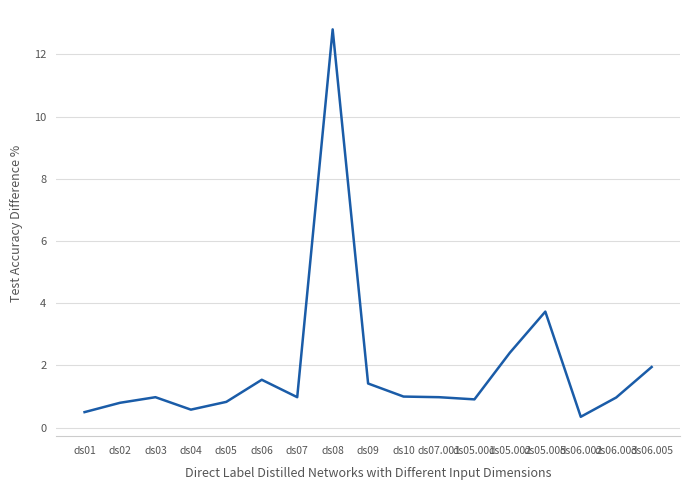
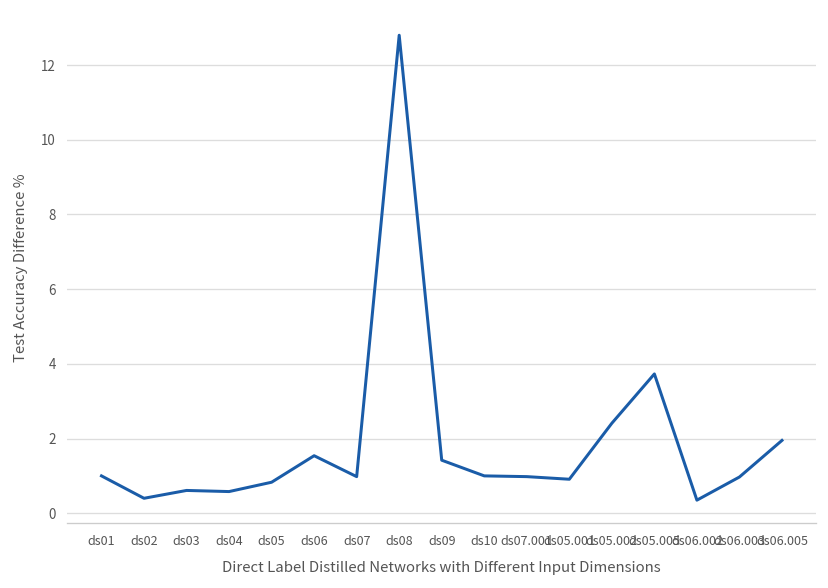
  {
-   "ds01": 0.5,
-   "ds02": 0.8,
-   "ds03": 1.0,
+   "ds01": 1.0,
+   "ds02": 0.4,
+   "ds03": 0.6,
    "ds04": 0.6,
    "ds05": 0.8,
    "ds06": 1.5,
    "ds07": 1.0,
    "ds08": 12.8,
    "ds09": 1.4,
    "ds10": 1.0
  }
